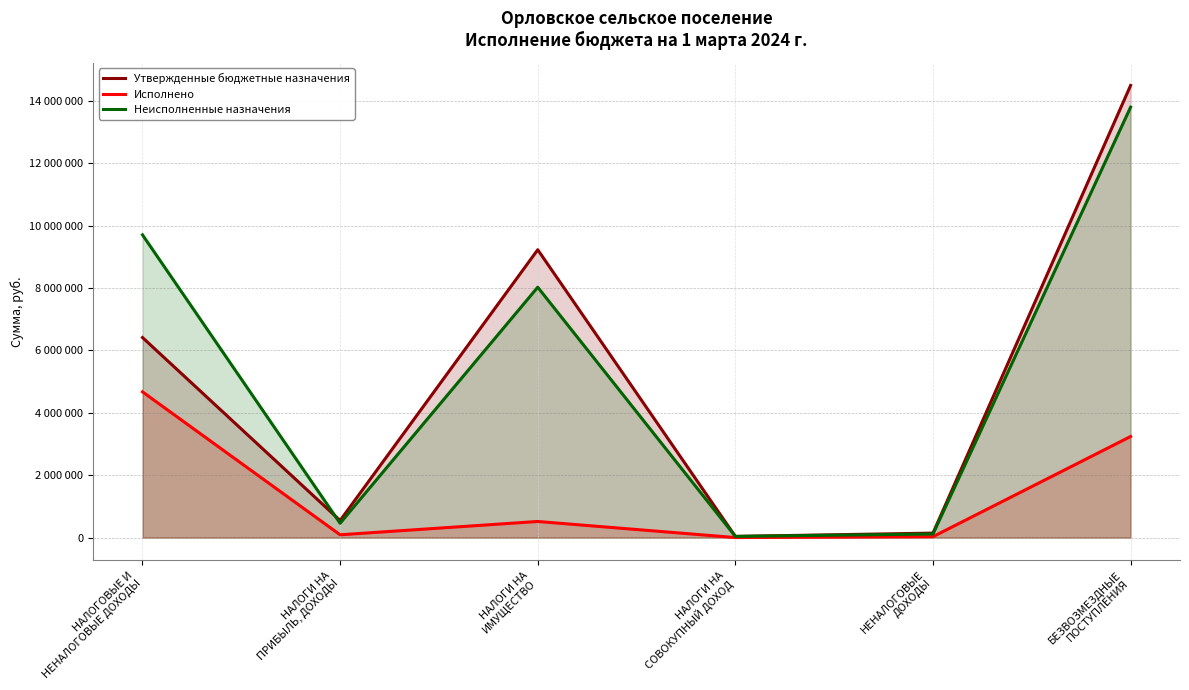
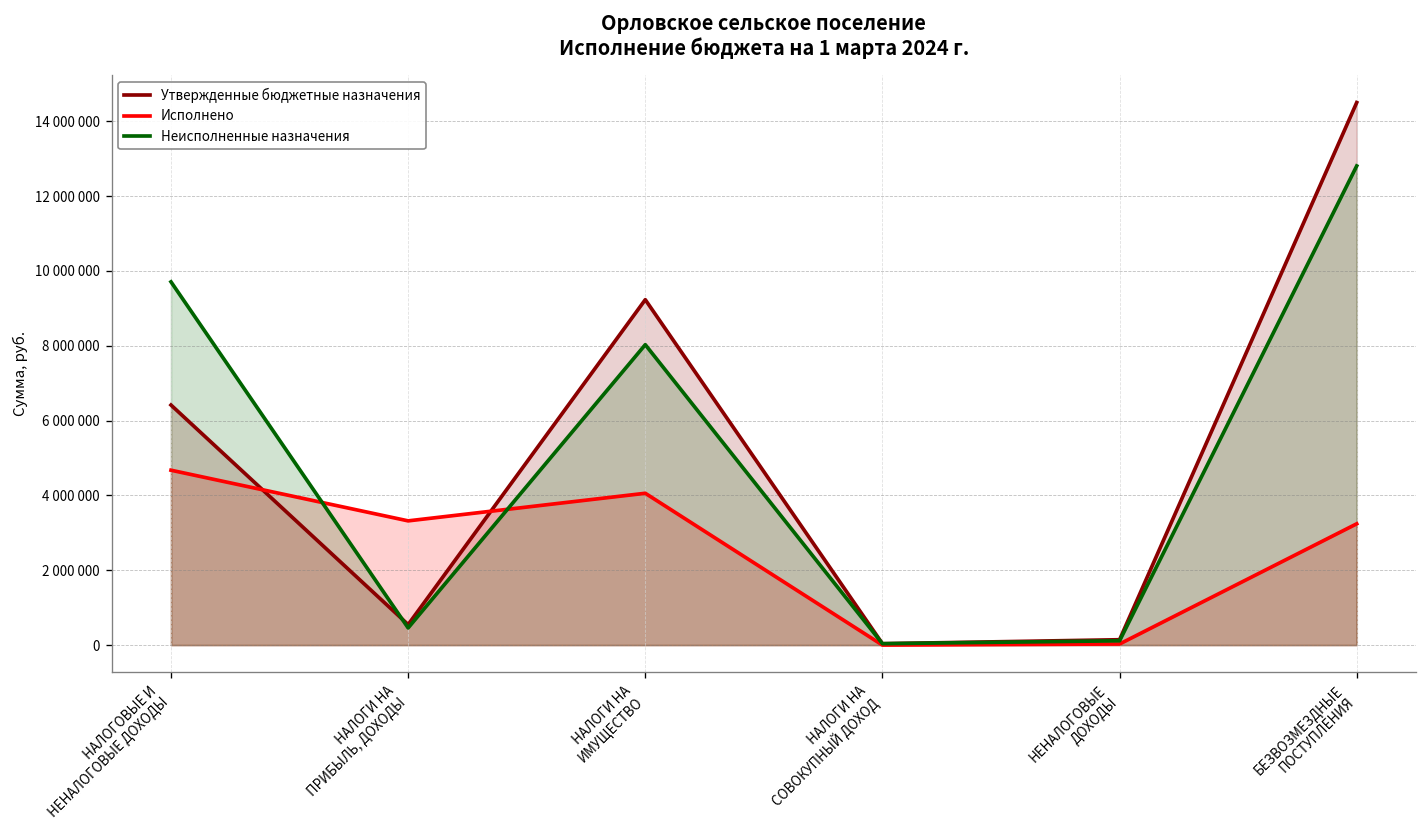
  {
    "Утвержденные бюджетные назначения": {
      "НАЛОГОВЫЕ И НЕНАЛОГОВЫЕ ДОХОДЫ": 6400000,
      "НАЛОГИ НА ПРИБЫЛЬ, ДОХОДЫ": 500000,
      "НАЛОГИ НА ИМУЩЕСТВО": 9200000,
      "БЕЗВОЗМЕЗДНЫЕ ПОСТУПЛЕНИЯ": 14500000
    },
    "Исполнено": {
      "НАЛОГОВЫЕ И НЕНАЛОГОВЫЕ ДОХОДЫ": 4700000,
-     "НАЛОГИ НА ПРИБЫЛЬ, ДОХОДЫ": 100000,
-     "НАЛОГИ НА ИМУЩЕСТВО": 500000,
+     "НАЛОГИ НА ПРИБЫЛЬ, ДОХОДЫ": 3300000,
+     "НАЛОГИ НА ИМУЩЕСТВО": 4100000,
      "НЕНАЛОГОВЫЕ ДОХОДЫ": 0,
      "БЕЗВОЗМЕЗДНЫЕ ПОСТУПЛЕНИЯ": 3200000
    },
    "Неисполненные назначения": {
      "НАЛОГОВЫЕ И НЕНАЛОГОВЫЕ ДОХОДЫ": 9700000,
      "НАЛОГИ НА ПРИБЫЛЬ, ДОХОДЫ": 500000,
      "НАЛОГИ НА ИМУЩЕСТВО": 8000000,
-     "БЕЗВОЗМЕЗДНЫЕ ПОСТУПЛЕНИЯ": 13800000
+     "БЕЗВОЗМЕЗДНЫЕ ПОСТУПЛЕНИЯ": 12800000
    }
  }
